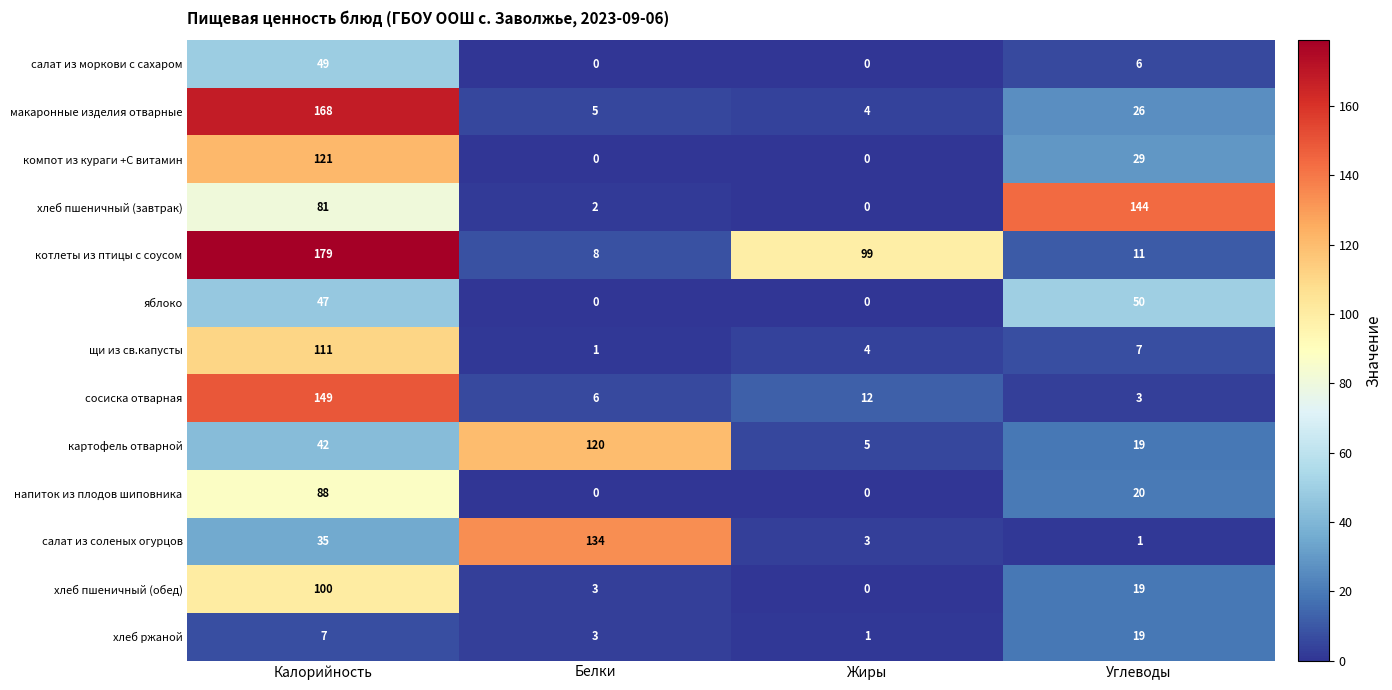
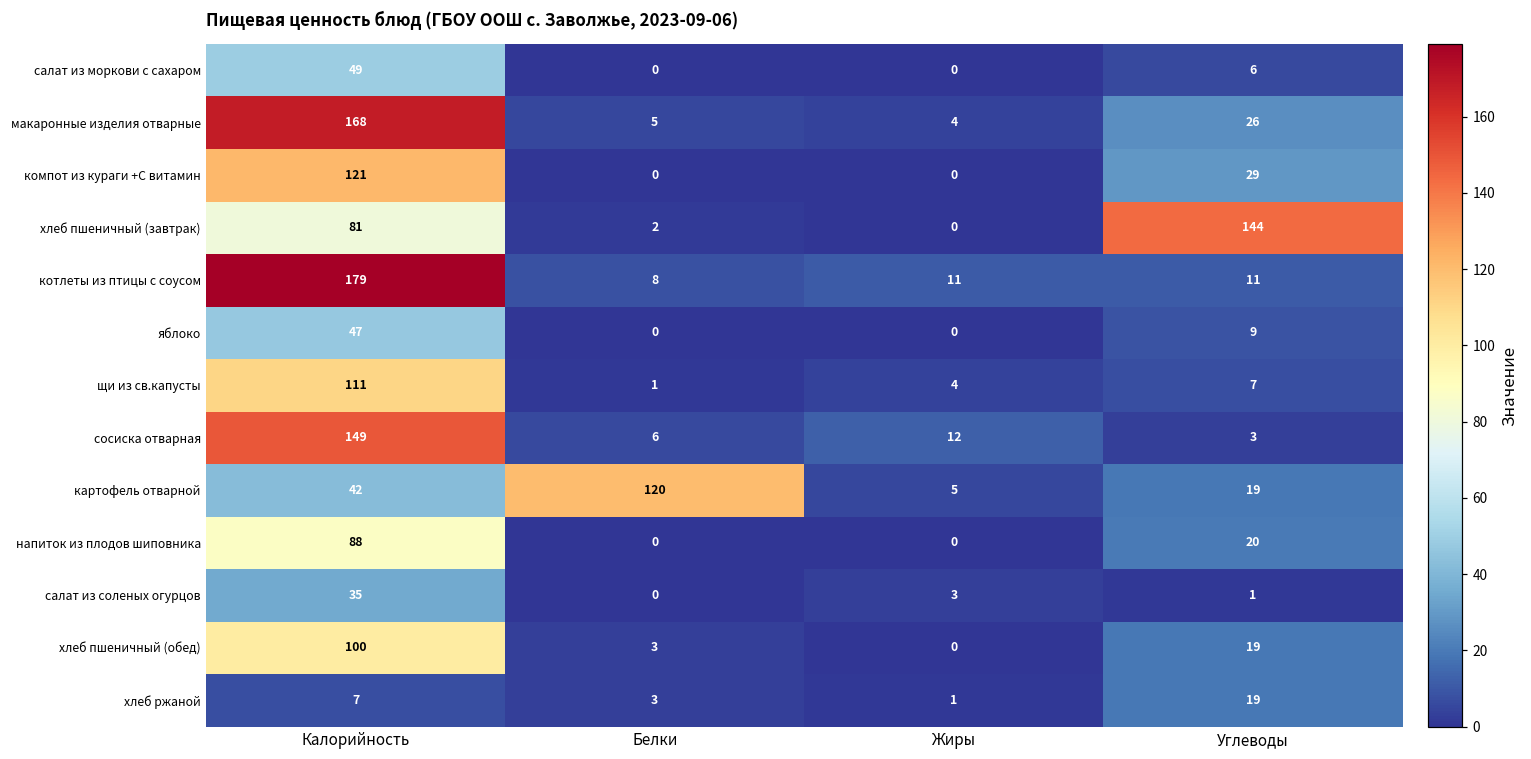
  {
    "салат из моркови с сахаром": {
      "Калорийность": 49,
      "Белки": 0,
      "Жиры": 0,
      "Углеводы": 6
    },
    "макаронные изделия отварные": {
      "Калорийность": 168,
      "Белки": 5,
      "Жиры": 4,
      "Углеводы": 26
    },
    "компот из кураги +С витамин": {
      "Калорийность": 121,
      "Белки": 0,
      "Жиры": 0,
      "Углеводы": 29
    },
    "хлеб пшеничный (завтрак)": {
      "Калорийность": 81,
      "Белки": 2,
      "Жиры": 0,
      "Углеводы": 144
    },
    "котлеты из птицы с соусом": {
      "Калорийность": 179,
      "Белки": 8,
-     "Жиры": 99,
+     "Жиры": 11,
      "Углеводы": 11
    },
    "яблоко": {
      "Калорийность": 47,
      "Белки": 0,
      "Жиры": 0,
-     "Углеводы": 50
+     "Углеводы": 9
    },
    "щи из св.капусты": {
      "Калорийность": 111,
      "Белки": 1,
      "Жиры": 4,
      "Углеводы": 7
    },
    "сосиска отварная": {
      "Калорийность": 149,
      "Белки": 6,
      "Жиры": 12,
      "Углеводы": 3
    },
    "картофель отварной": {
      "Калорийность": 42,
      "Белки": 120,
      "Жиры": 5,
      "Углеводы": 19
    },
    "напиток из плодов шиповника": {
      "Калорийность": 88,
      "Белки": 0,
      "Жиры": 0,
      "Углеводы": 20
    },
    "салат из соленых огурцов": {
      "Калорийность": 35,
-     "Белки": 134,
+     "Белки": 0,
      "Жиры": 3,
      "Углеводы": 1
    },
    "хлеб пшеничный (обед)": {
      "Калорийность": 100,
      "Белки": 3,
      "Жиры": 0,
      "Углеводы": 19
    },
    "хлеб ржаной": {
      "Калорийность": 7,
      "Белки": 3,
      "Жиры": 1,
      "Углеводы": 19
    }
  }
